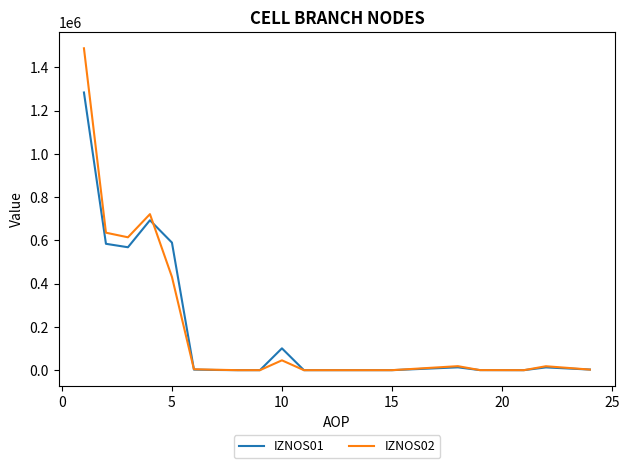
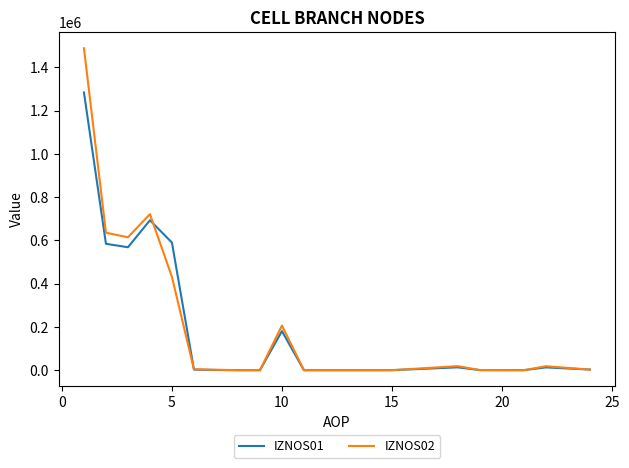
  {
    "IZNOS01": {
      "5": 590000,
-     "10": 100000
+     "10": 180000
    },
    "IZNOS02": {
      "5": 430000,
-     "10": 50000
+     "10": 210000
    }
  }
